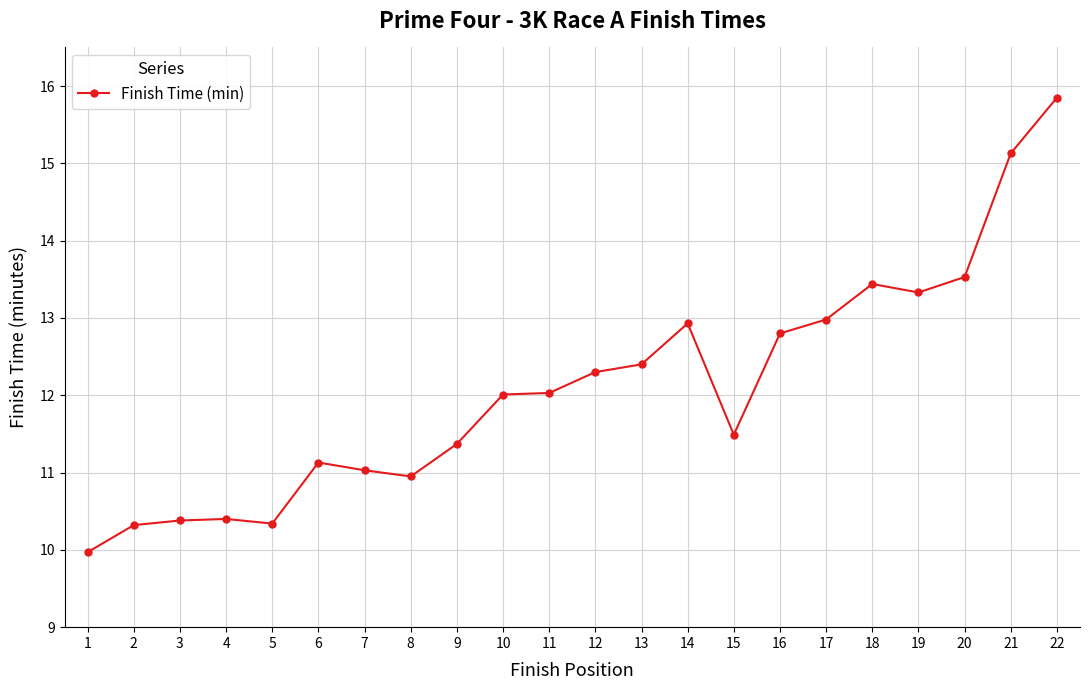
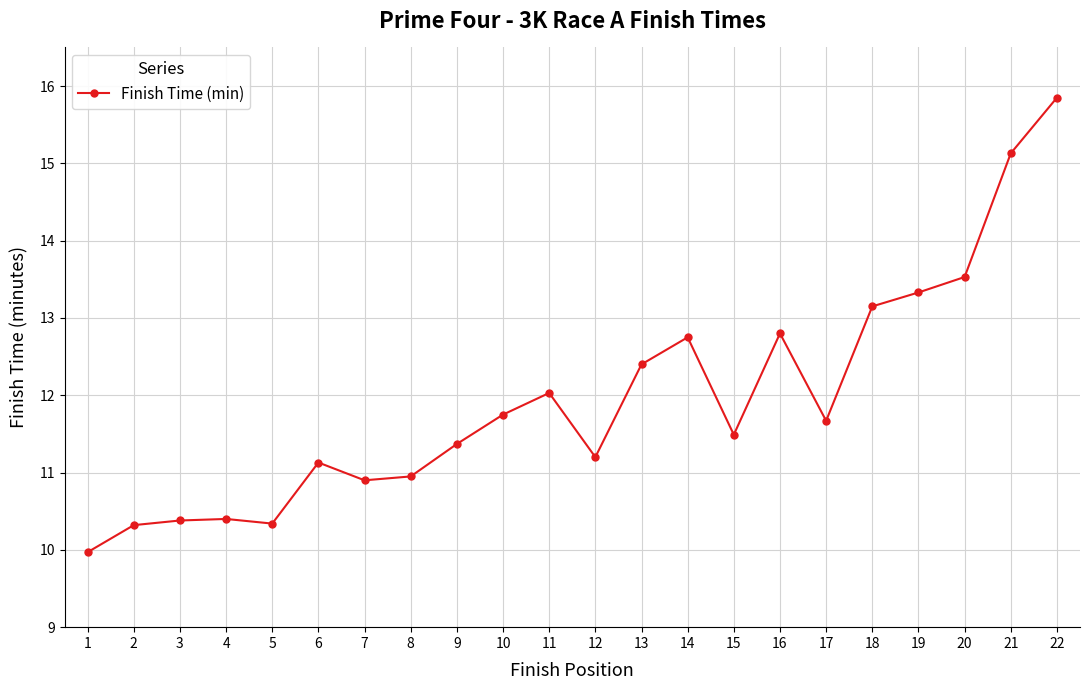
  {
    "1": 10.0,
    "2": 10.3,
    "3": 10.4,
    "4": 10.4,
    "5": 10.3,
    "6": 11.1,
-   "7": 11.0,
+   "7": 10.9,
    "8": 11.0,
    "9": 11.4,
-   "10": 12.0,
+   "10": 11.8,
    "11": 12.0,
-   "12": 12.3,
+   "12": 11.2,
    "13": 12.4,
-   "14": 12.9,
+   "14": 12.8,
    "15": 11.5,
    "16": 12.8,
-   "17": 13.0,
-   "18": 13.4,
+   "17": 11.7,
+   "18": 13.2,
    "19": 13.3,
    "20": 13.5,
    "21": 15.1,
    "22": 15.9
  }
